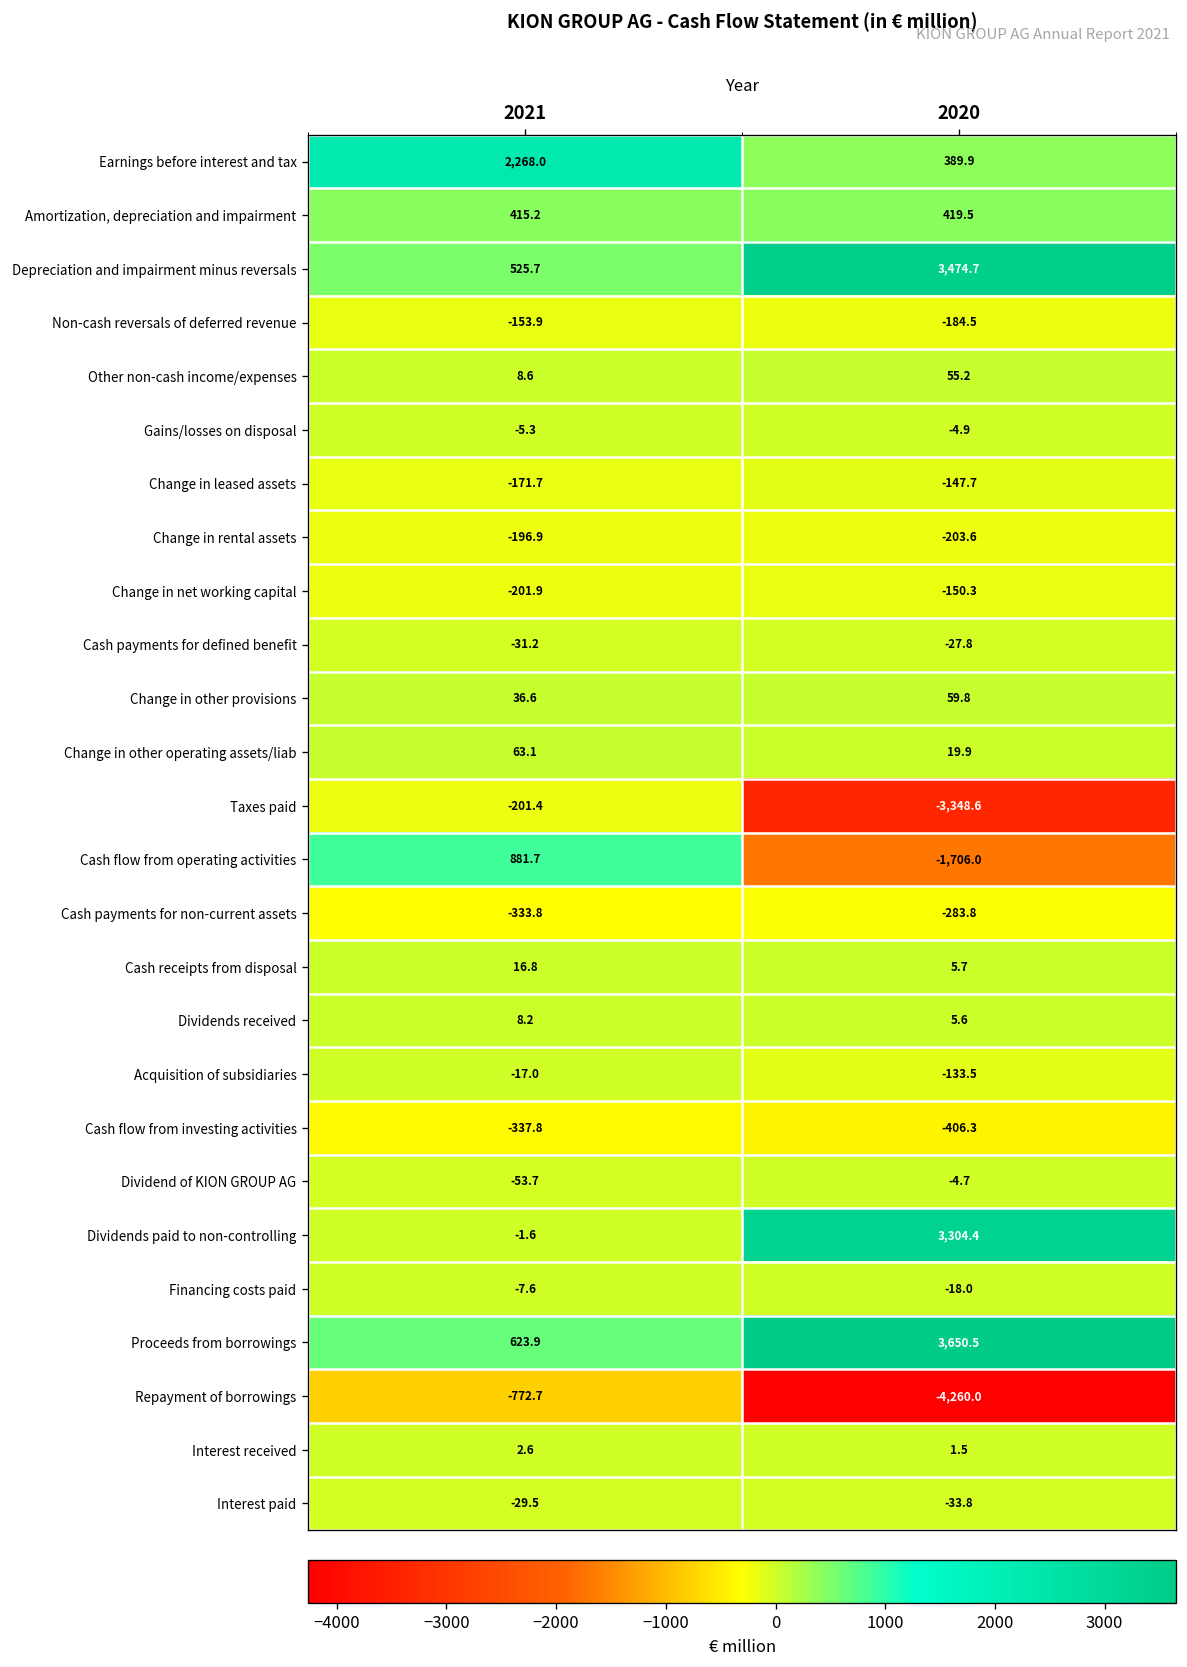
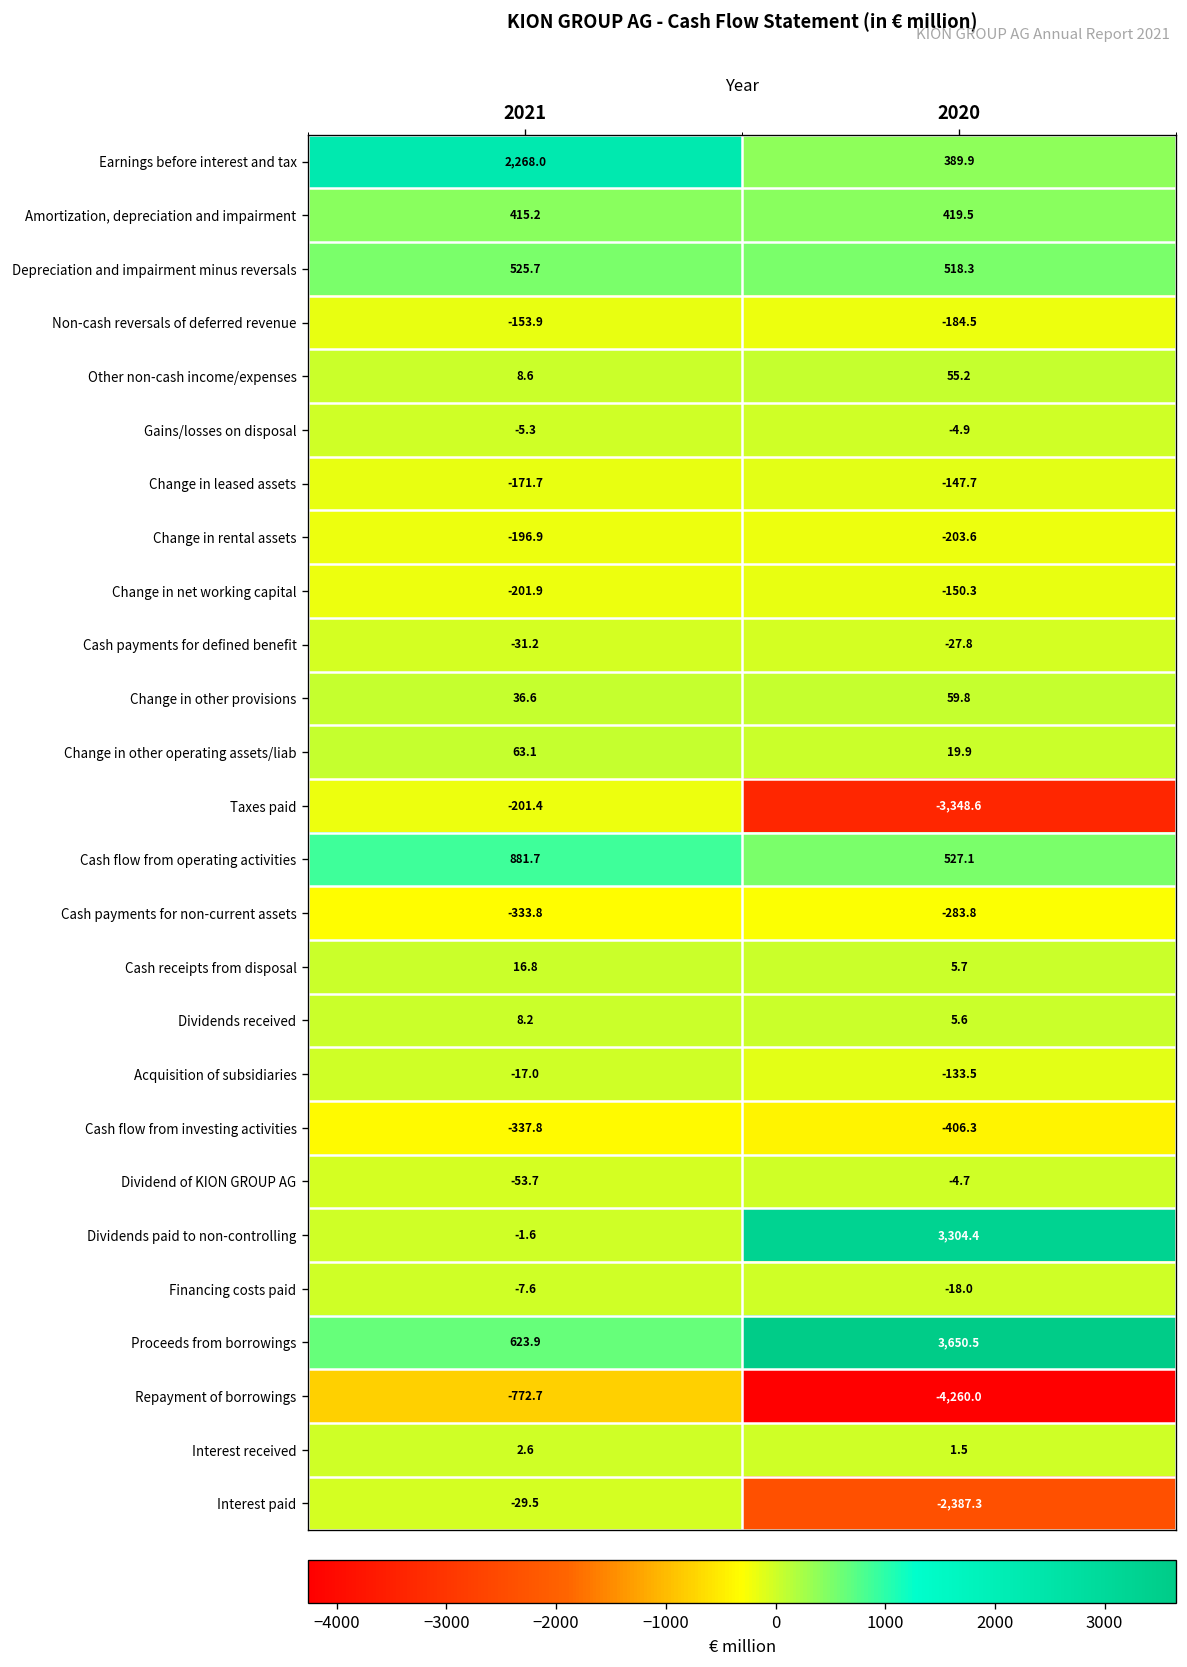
  {
    "Earnings before interest and tax": {
      "2021": "2,268.0",
      "2020": "389.9"
    },
    "Amortization, depreciation and impairment": {
      "2021": "415.2",
      "2020": "419.5"
    },
    "Depreciation and impairment minus reversals": {
      "2021": "525.7",
-     "2020": "3,474.7"
+     "2020": "518.3"
    },
    "Non-cash reversals of deferred revenue": {
      "2021": "-153.9",
      "2020": "-184.5"
    },
    "Other non-cash income/expenses": {
      "2021": "8.6",
      "2020": "55.2"
    },
    "Gains/losses on disposal": {
      "2021": "-5.3",
      "2020": "-4.9"
    },
    "Change in leased assets": {
      "2021": "-171.7",
      "2020": "-147.7"
    },
    "Change in rental assets": {
      "2021": "-196.9",
      "2020": "-203.6"
    },
    "Change in net working capital": {
      "2021": "-201.9",
      "2020": "-150.3"
    },
    "Cash payments for defined benefit": {
      "2021": "-31.2",
      "2020": "-27.8"
    },
    "Change in other provisions": {
      "2021": "36.6",
      "2020": "59.8"
    },
    "Change in other operating assets/liab": {
      "2021": "63.1",
      "2020": "19.9"
    },
    "Taxes paid": {
      "2021": "-201.4",
      "2020": "-3,348.6"
    },
    "Cash flow from operating activities": {
      "2021": "881.7",
-     "2020": "-1,706.0"
+     "2020": "527.1"
    },
    "Cash payments for non-current assets": {
      "2021": "-333.8",
      "2020": "-283.8"
    },
    "Cash receipts from disposal": {
      "2021": "16.8",
      "2020": "5.7"
    },
    "Dividends received": {
      "2021": "8.2",
      "2020": "5.6"
    },
    "Acquisition of subsidiaries": {
      "2021": "-17.0",
      "2020": "-133.5"
    },
    "Cash flow from investing activities": {
      "2021": "-337.8",
      "2020": "-406.3"
    },
    "Dividend of KION GROUP AG": {
      "2021": "-53.7",
      "2020": "-4.7"
    },
    "Dividends paid to non-controlling": {
      "2021": "-1.6",
      "2020": "3,304.4"
    },
    "Financing costs paid": {
      "2021": "-7.6",
      "2020": "-18.0"
    },
    "Proceeds from borrowings": {
      "2021": "623.9",
      "2020": "3,650.5"
    },
    "Repayment of borrowings": {
      "2021": "-772.7",
      "2020": "-4,260.0"
    },
    "Interest received": {
      "2021": "2.6",
      "2020": "1.5"
    },
    "Interest paid": {
      "2021": "-29.5",
-     "2020": "-33.8"
+     "2020": "-2,387.3"
    }
  }
